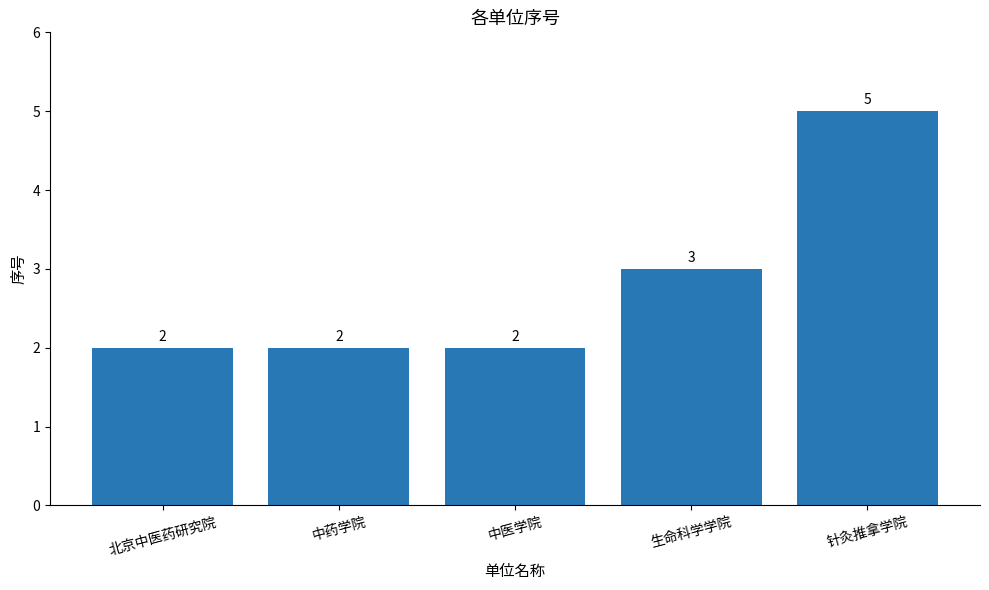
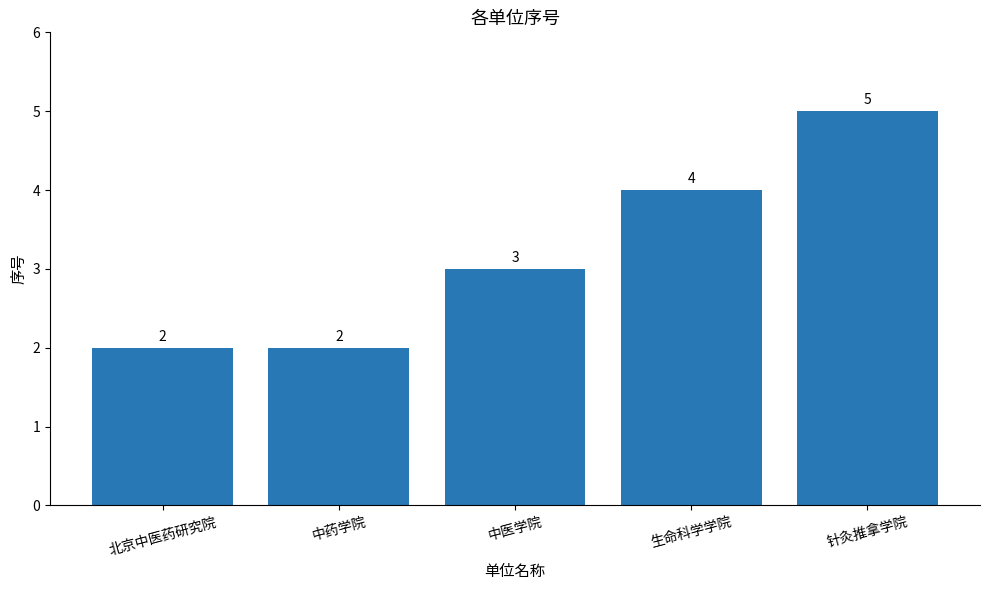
  {
    "北京中医药研究院": 2,
    "中药学院": 2,
-   "中医学院": 2,
-   "生命科学学院": 3,
+   "中医学院": 3,
+   "生命科学学院": 4,
    "针灸推拿学院": 5
  }
